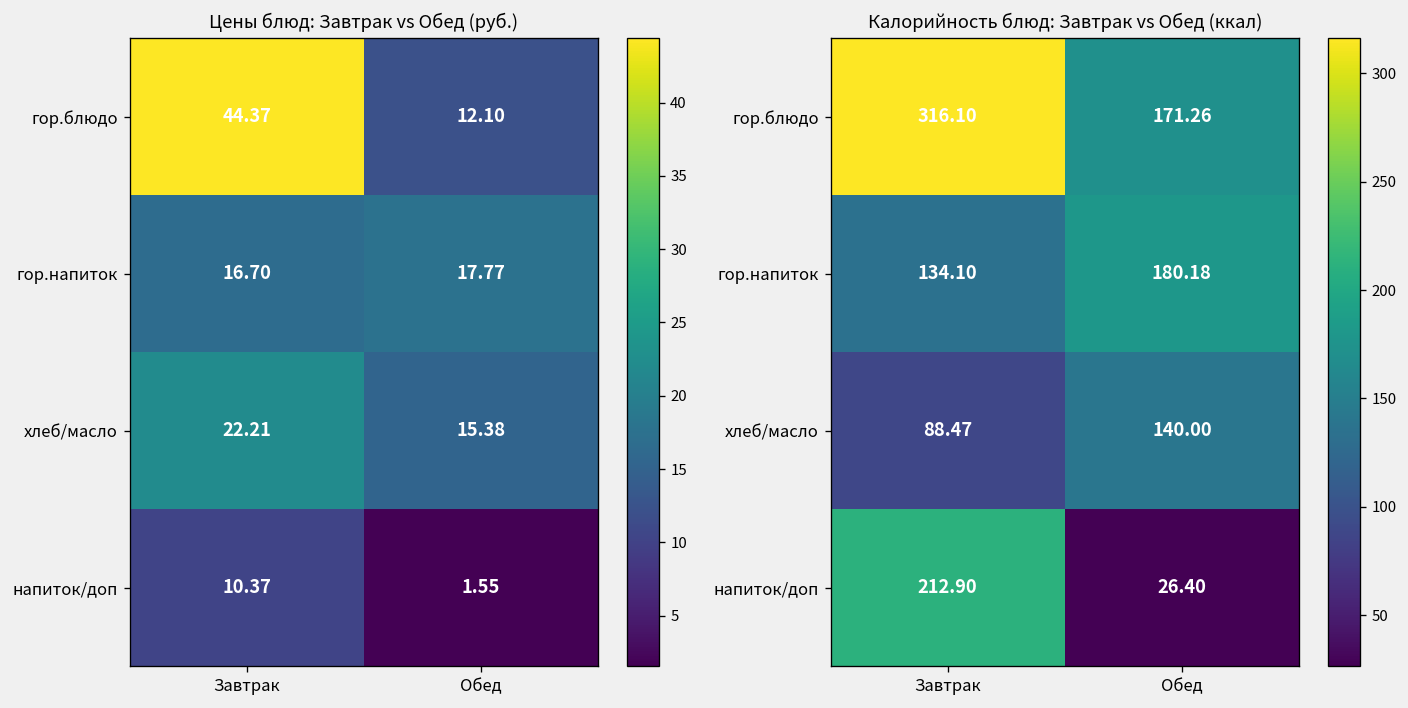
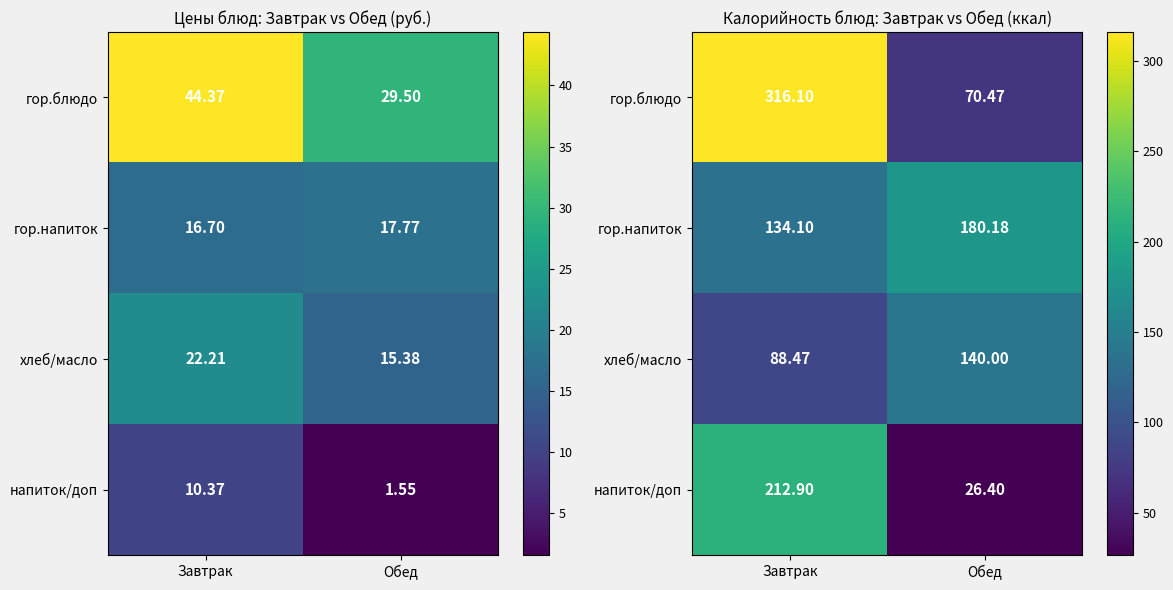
  {
    "Цены блюд: Завтрак vs Обед (руб.)": {
      "гор.блюдо": {
        "Завтрак": 44.37,
-       "Обед": 12.10
+       "Обед": 29.50
      },
      "гор.напиток": {
        "Завтрак": 16.70,
        "Обед": 17.77
      },
      "хлеб/масло": {
        "Завтрак": 22.21,
        "Обед": 15.38
      },
      "напиток/доп": {
        "Завтрак": 10.37,
        "Обед": 1.55
      }
    },
    "Калорийность блюд: Завтрак vs Обед (ккал)": {
      "гор.блюдо": {
        "Завтрак": 316.10,
-       "Обед": 171.26
+       "Обед": 70.47
      },
      "гор.напиток": {
        "Завтрак": 134.10,
        "Обед": 180.18
      },
      "хлеб/масло": {
        "Завтрак": 88.47,
        "Обед": 140.00
      },
      "напиток/доп": {
        "Завтрак": 212.90,
        "Обед": 26.40
      }
    }
  }
